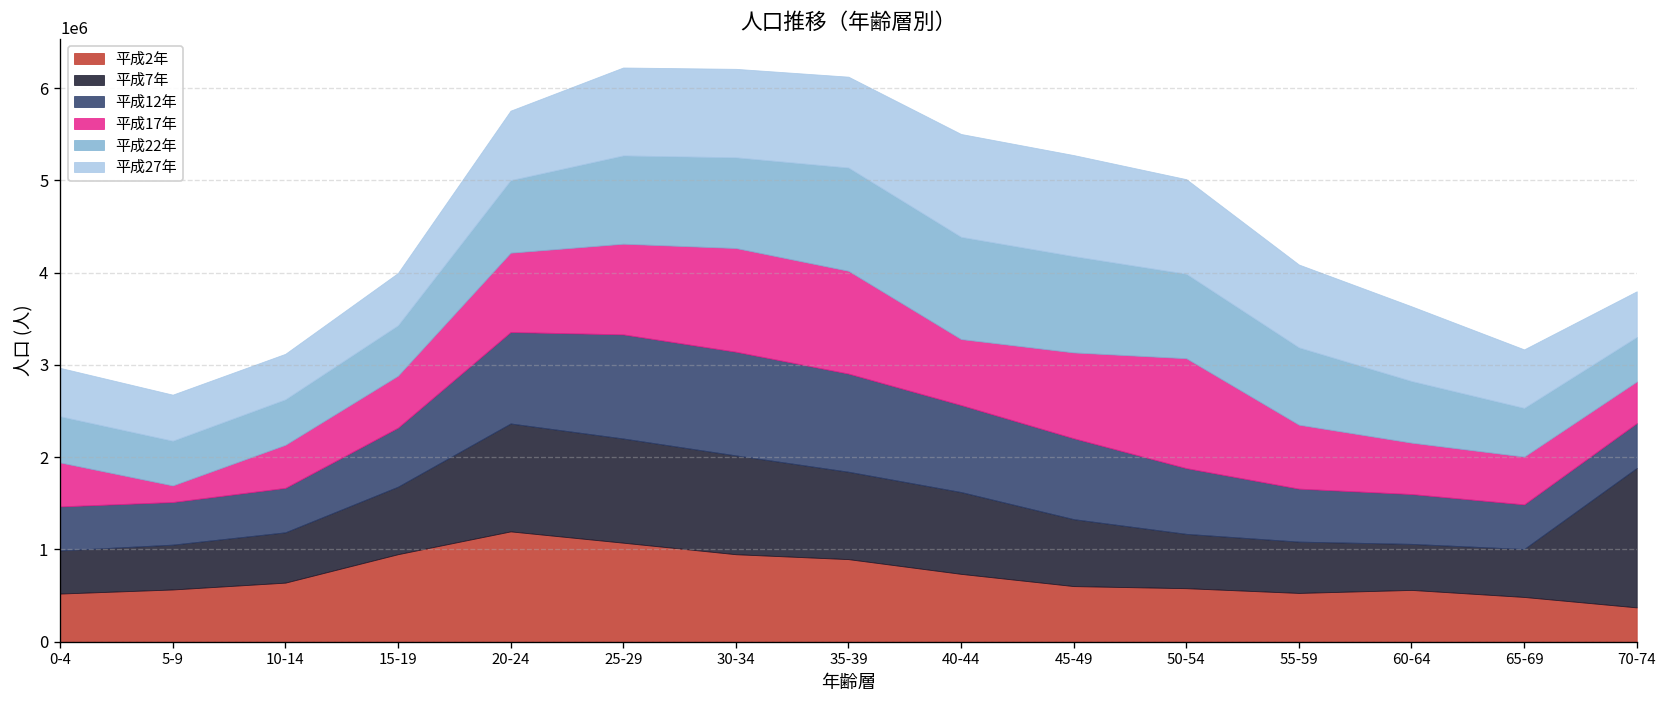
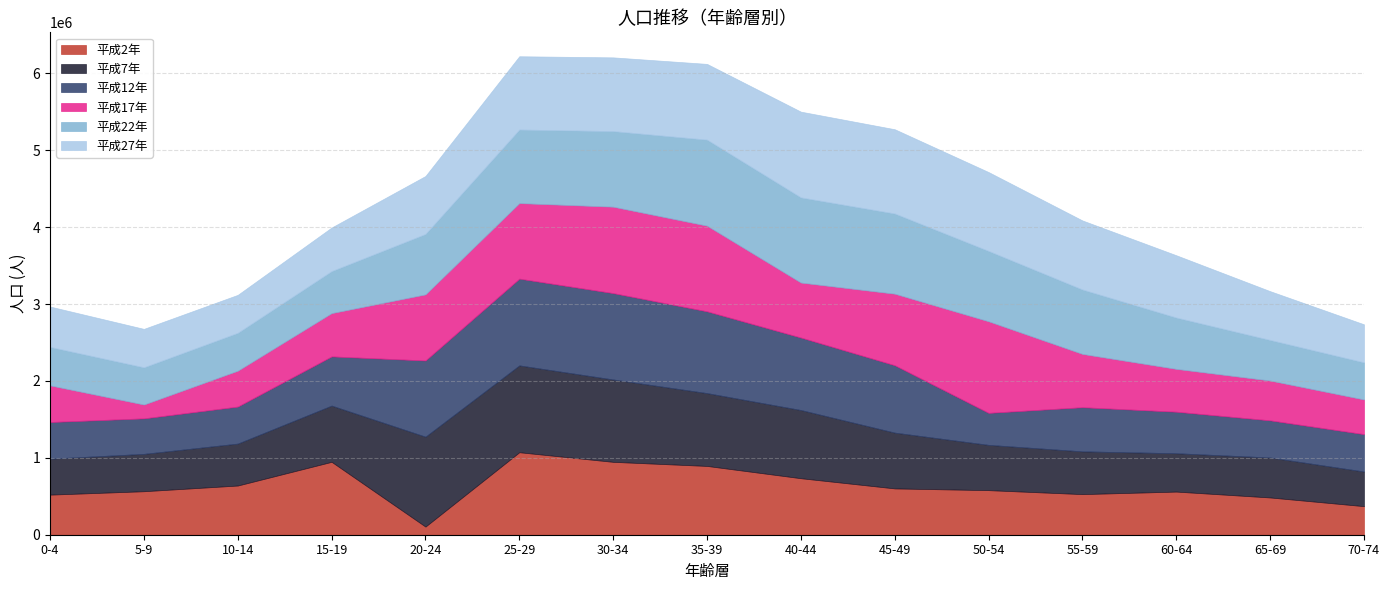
  {
    "平成2年": {
      "0-4": 500000,
      "5-9": 600000,
      "10-14": 600000,
      "15-19": 900000,
-     "20-24": 1200000,
+     "20-24": 100000,
      "25-29": 1100000,
      "30-34": 900000,
      "35-39": 900000,
      "40-44": 700000,
      "45-49": 600000,
      "50-54": 600000,
      "55-59": 500000,
      "60-64": 600000,
      "65-69": 500000,
      "70-74": 400000
    },
    "平成7年": {
      "0-4": 500000,
      "5-9": 500000,
      "10-14": 500000,
      "15-19": 700000,
      "20-24": 1200000,
      "25-29": 1100000,
      "30-34": 1100000,
      "35-39": 900000,
      "40-44": 900000,
      "45-49": 700000,
      "50-54": 600000,
      "55-59": 600000,
      "60-64": 500000,
      "65-69": 500000,
-     "70-74": 1500000
+     "70-74": 500000
    },
    "平成12年": {
      "0-4": 500000,
      "5-9": 500000,
      "10-14": 500000,
      "15-19": 600000,
      "20-24": 1000000,
      "25-29": 1100000,
      "30-34": 1100000,
      "35-39": 1100000,
      "40-44": 900000,
      "45-49": 900000,
-     "50-54": 700000,
+     "50-54": 400000,
      "55-59": 600000,
      "60-64": 500000,
      "65-69": 500000,
      "70-74": 500000
    },
    "平成17年": {
      "0-4": 500000,
      "5-9": 200000,
      "10-14": 500000,
      "15-19": 600000,
      "20-24": 900000,
      "25-29": 1000000,
      "30-34": 1100000,
      "35-39": 1100000,
      "40-44": 700000,
      "45-49": 900000,
      "50-54": 1200000,
      "55-59": 700000,
      "60-64": 600000,
      "65-69": 500000,
      "70-74": 500000
    }
  }
